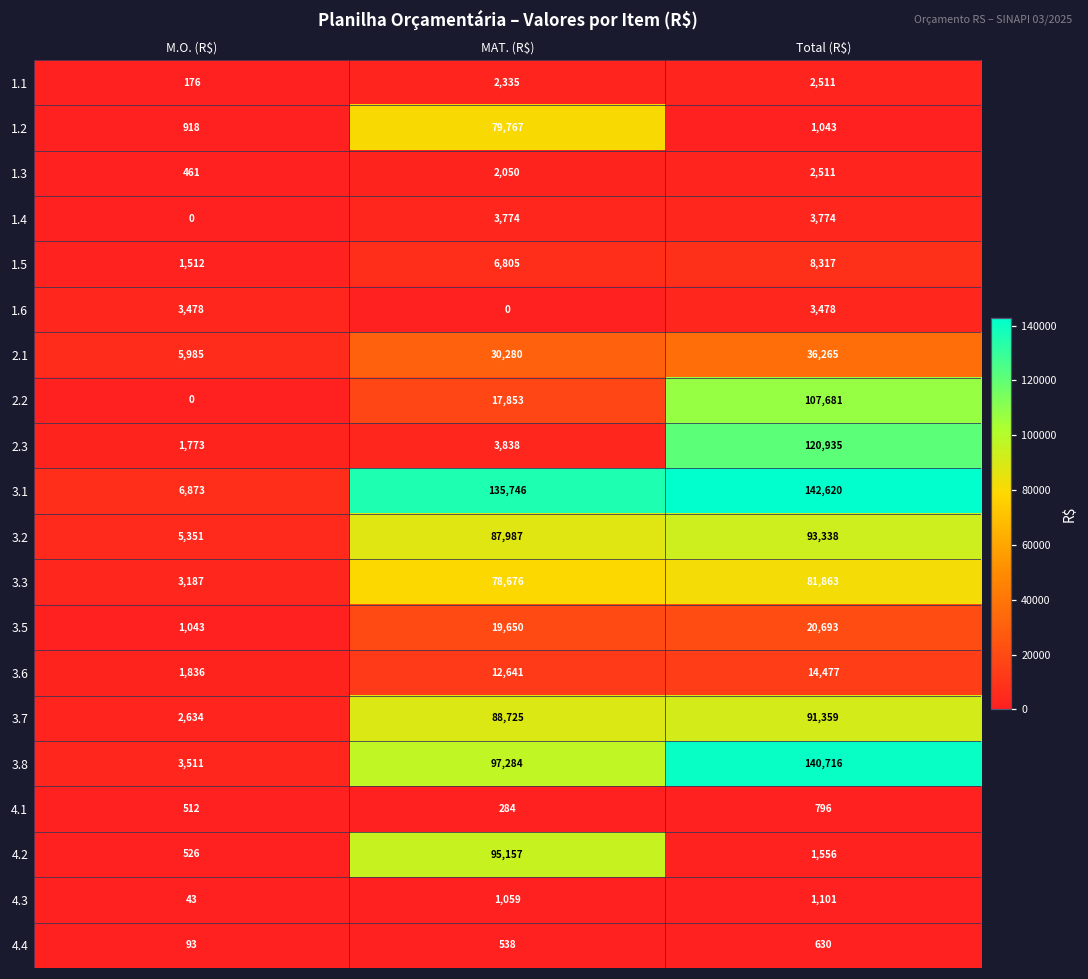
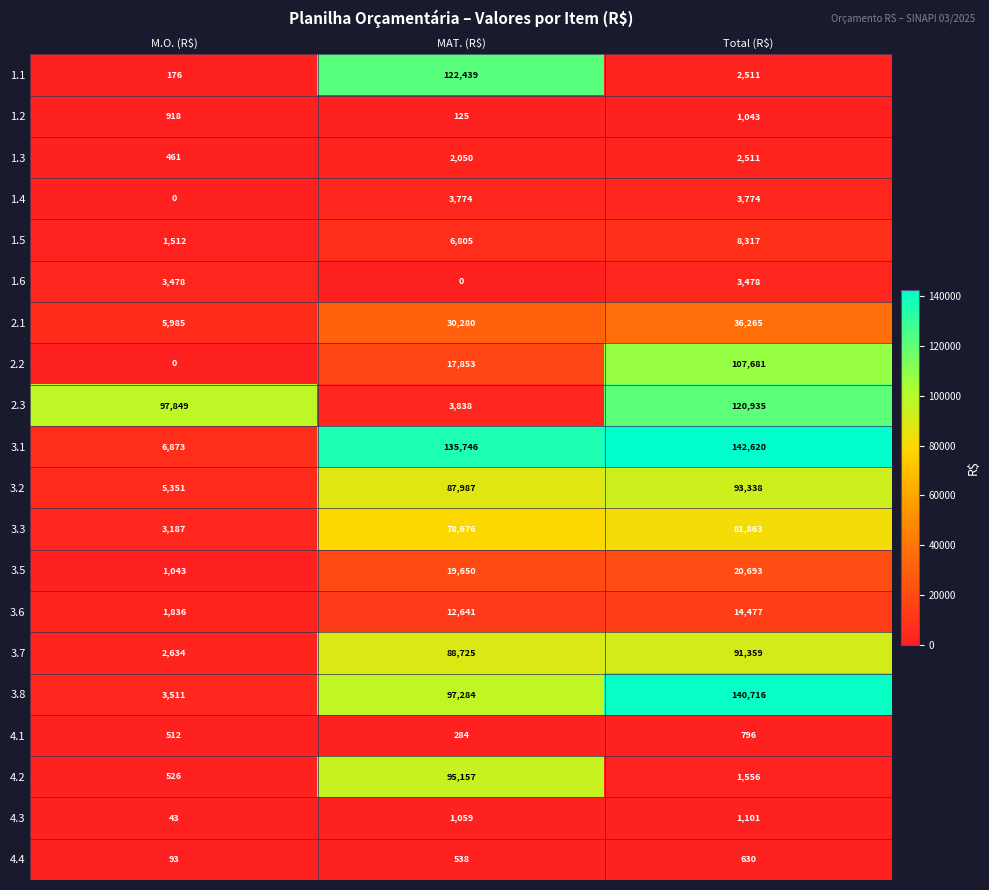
  {
    "1.1": {
      "M.O. (R$)": "176",
-     "MAT. (R$)": "2,335",
+     "MAT. (R$)": "122,439",
      "Total (R$)": "2,511"
    },
    "1.2": {
      "M.O. (R$)": "918",
-     "MAT. (R$)": "79,767",
+     "MAT. (R$)": "125",
      "Total (R$)": "1,043"
    },
    "1.3": {
      "M.O. (R$)": "461",
      "MAT. (R$)": "2,050",
      "Total (R$)": "2,511"
    },
    "1.4": {
      "M.O. (R$)": "0",
      "MAT. (R$)": "3,774",
      "Total (R$)": "3,774"
    },
    "1.5": {
      "M.O. (R$)": "1,512",
      "MAT. (R$)": "6,805",
      "Total (R$)": "8,317"
    },
    "1.6": {
      "M.O. (R$)": "3,478",
      "MAT. (R$)": "0",
      "Total (R$)": "3,478"
    },
    "2.1": {
      "M.O. (R$)": "5,985",
      "MAT. (R$)": "30,280",
      "Total (R$)": "36,265"
    },
    "2.2": {
      "M.O. (R$)": "0",
      "MAT. (R$)": "17,853",
      "Total (R$)": "107,681"
    },
    "2.3": {
-     "M.O. (R$)": "1,773",
+     "M.O. (R$)": "97,849",
      "MAT. (R$)": "3,838",
      "Total (R$)": "120,935"
    },
    "3.1": {
      "M.O. (R$)": "6,873",
      "MAT. (R$)": "135,746",
      "Total (R$)": "142,620"
    },
    "3.2": {
      "M.O. (R$)": "5,351",
      "MAT. (R$)": "87,987",
      "Total (R$)": "93,338"
    },
    "3.3": {
      "M.O. (R$)": "3,187",
      "MAT. (R$)": "78,676",
      "Total (R$)": "81,863"
    },
    "3.5": {
      "M.O. (R$)": "1,043",
      "MAT. (R$)": "19,650",
      "Total (R$)": "20,693"
    },
    "3.6": {
      "M.O. (R$)": "1,836",
      "MAT. (R$)": "12,641",
      "Total (R$)": "14,477"
    },
    "3.7": {
      "M.O. (R$)": "2,634",
      "MAT. (R$)": "88,725",
      "Total (R$)": "91,359"
    },
    "3.8": {
      "M.O. (R$)": "3,511",
      "MAT. (R$)": "97,284",
      "Total (R$)": "140,716"
    },
    "4.1": {
      "M.O. (R$)": "512",
      "MAT. (R$)": "284",
      "Total (R$)": "796"
    },
    "4.2": {
      "M.O. (R$)": "526",
      "MAT. (R$)": "95,157",
      "Total (R$)": "1,556"
    },
    "4.3": {
      "M.O. (R$)": "43",
      "MAT. (R$)": "1,059",
      "Total (R$)": "1,101"
    },
    "4.4": {
      "M.O. (R$)": "93",
      "MAT. (R$)": "538",
      "Total (R$)": "630"
    }
  }
